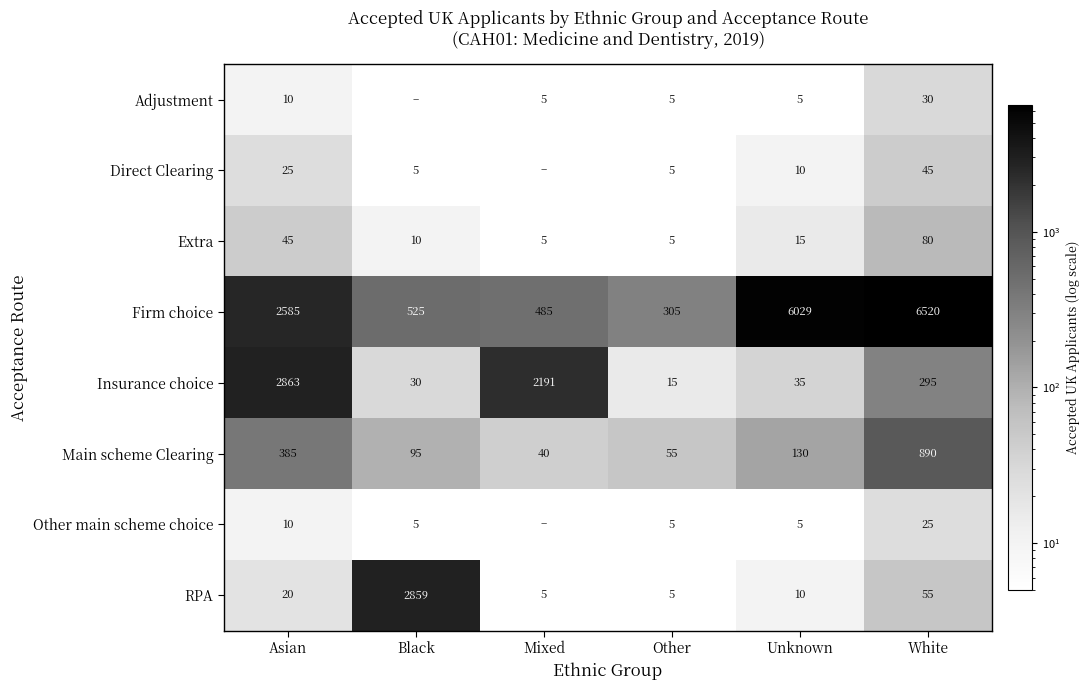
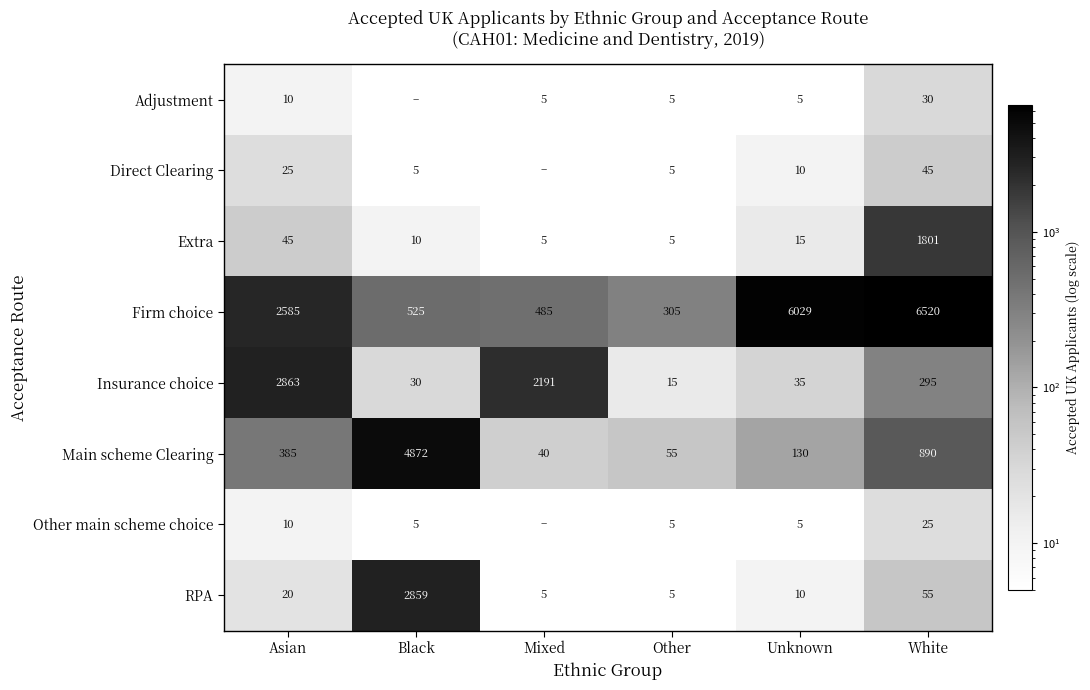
  {
    "Adjustment": {
      "Asian": 10,
      "Mixed": 5,
      "Other": 5,
      "Unknown": 5,
      "White": 30
    },
    "Direct Clearing": {
      "Asian": 25,
      "Black": 5,
      "Other": 5,
      "Unknown": 10,
      "White": 45
    },
    "Extra": {
      "Asian": 45,
      "Black": 10,
      "Mixed": 5,
      "Other": 5,
      "Unknown": 15,
-     "White": 80
+     "White": 1801
    },
    "Firm choice": {
      "Asian": 2585,
      "Black": 525,
      "Mixed": 485,
      "Other": 305,
      "Unknown": 6029,
      "White": 6520
    },
    "Insurance choice": {
      "Asian": 2863,
      "Black": 30,
      "Mixed": 2191,
      "Other": 15,
      "Unknown": 35,
      "White": 295
    },
    "Main scheme Clearing": {
      "Asian": 385,
-     "Black": 95,
+     "Black": 4872,
      "Mixed": 40,
      "Other": 55,
      "Unknown": 130,
      "White": 890
    },
    "Other main scheme choice": {
      "Asian": 10,
      "Black": 5,
      "Other": 5,
      "Unknown": 5,
      "White": 25
    },
    "RPA": {
      "Asian": 20,
      "Black": 2859,
      "Mixed": 5,
      "Other": 5,
      "Unknown": 10,
      "White": 55
    }
  }
